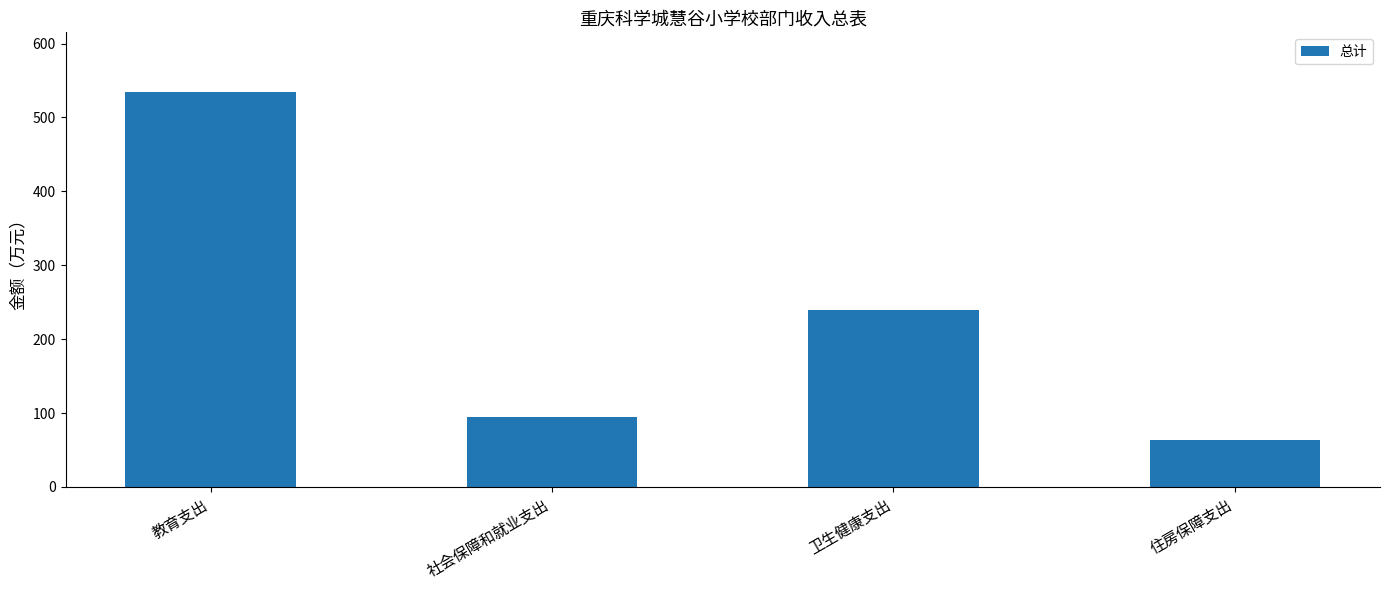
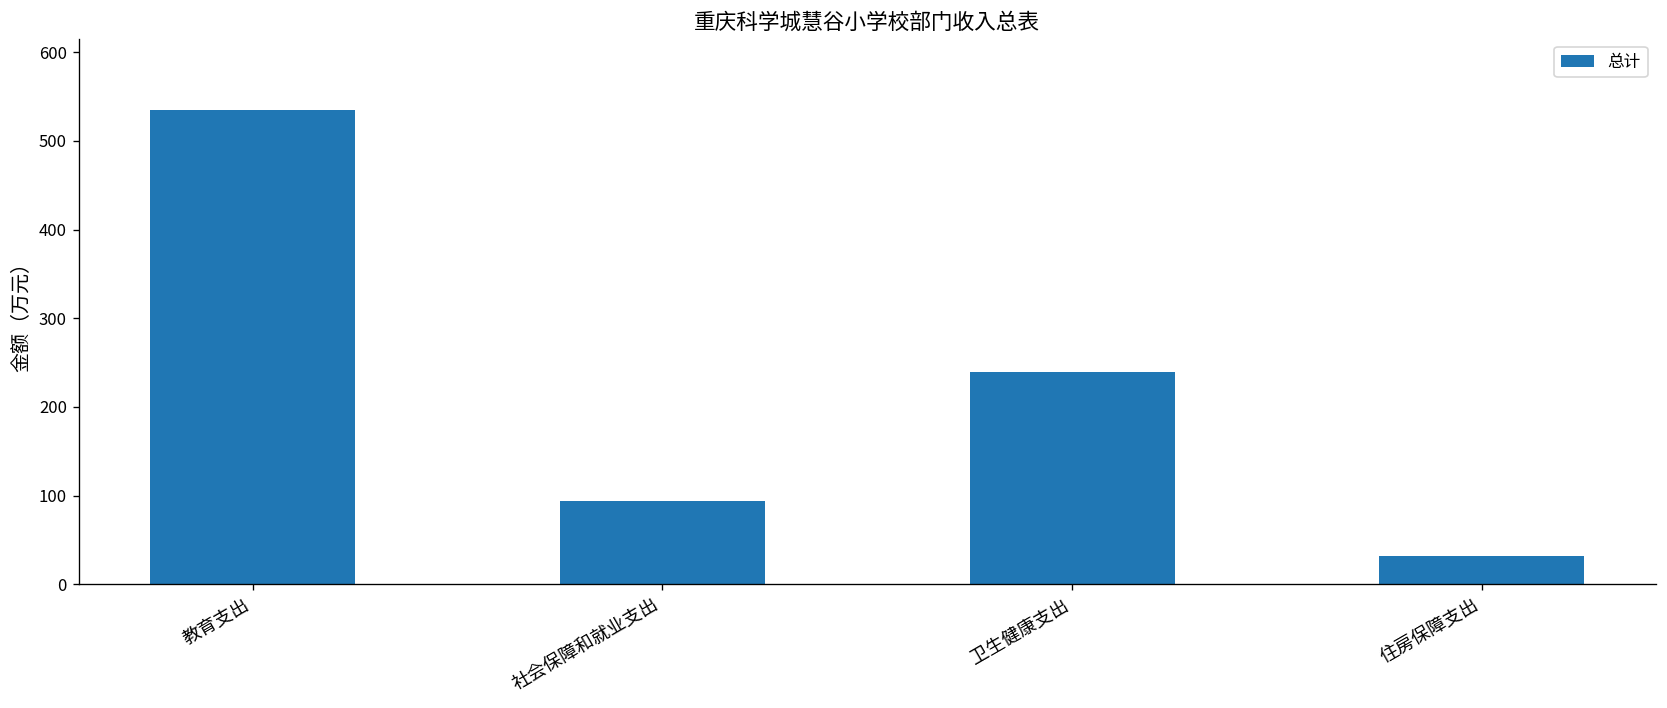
  {
    "教育支出": 540,
    "社会保障和就业支出": 90,
    "卫生健康支出": 240,
-   "住房保障支出": 60
+   "住房保障支出": 30
  }
